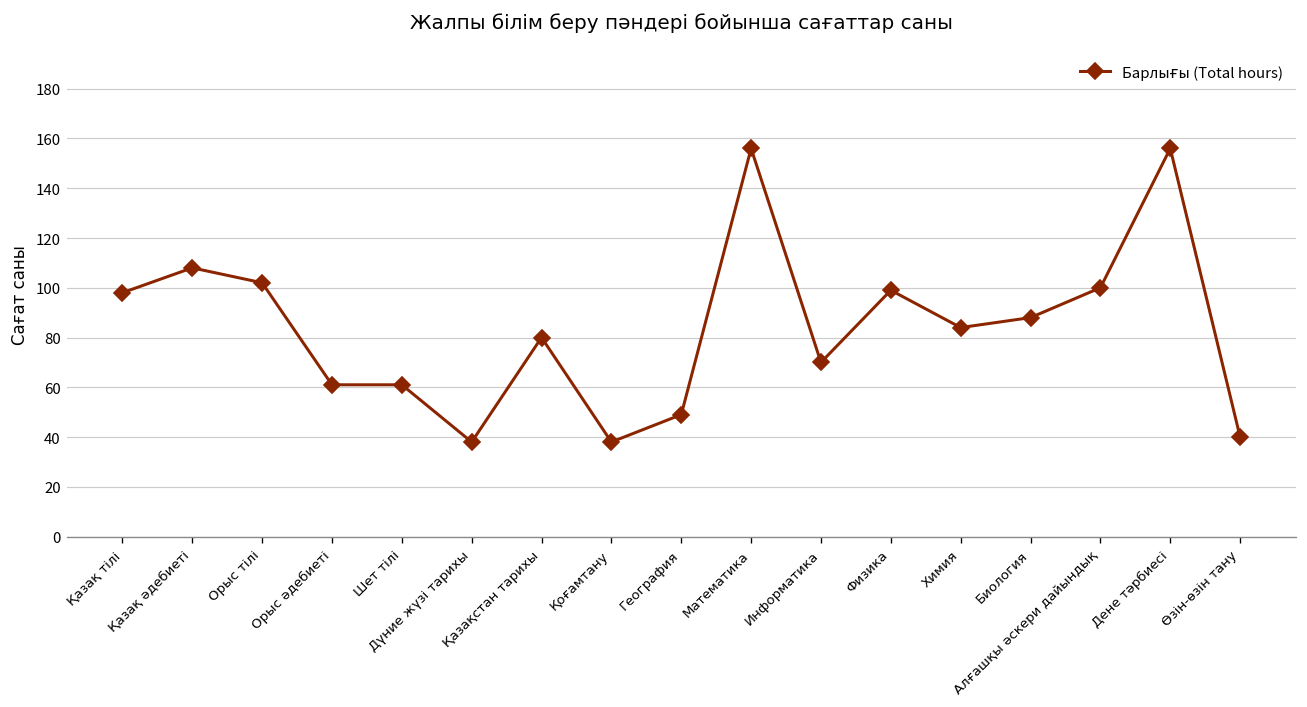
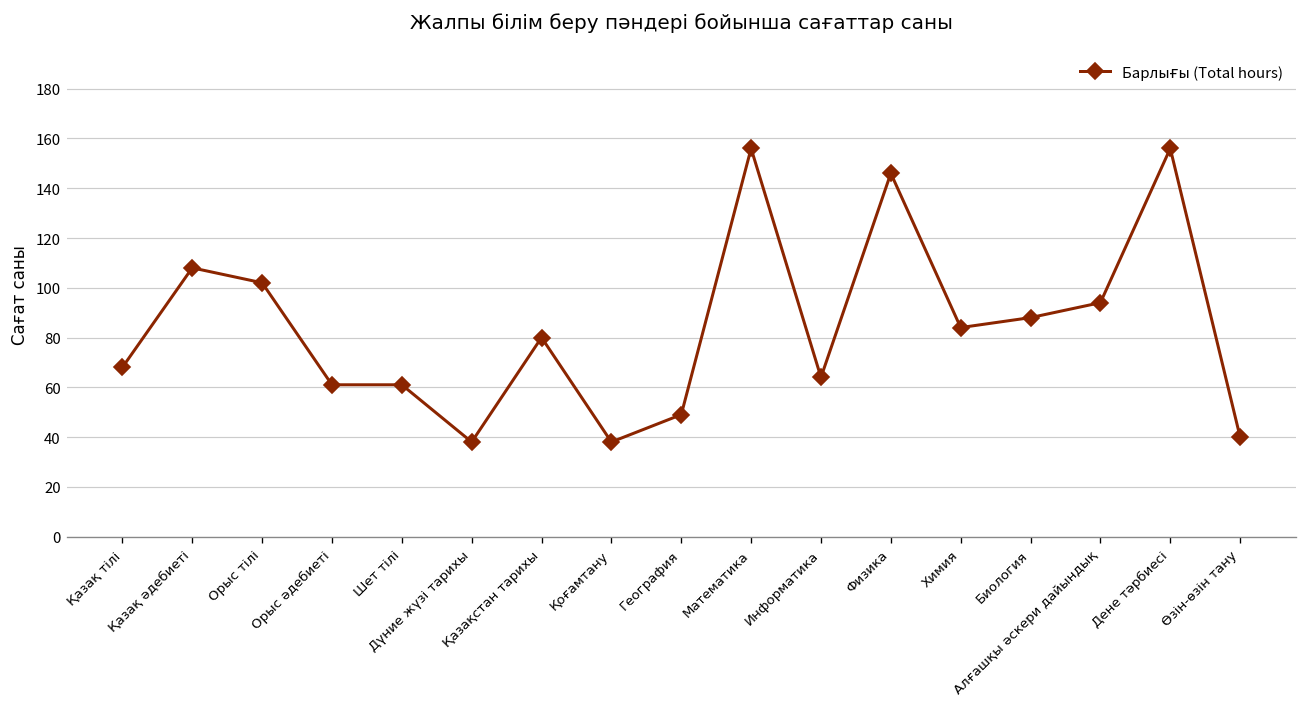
  {
-   "Қазақ тілі": 98,
+   "Қазақ тілі": 68,
    "Қазақ әдебиеті": 108,
    "Орыс тілі": 102,
    "Орыс әдебиеті": 61,
    "Шет тілі": 61,
    "Дүние жүзі тарихы": 38,
    "Қазақстан тарихы": 80,
    "Қоғамтану": 38,
    "География": 49,
    "Математика": 156,
-   "Информатика": 70,
-   "Физика": 99,
+   "Информатика": 64,
+   "Физика": 146,
    "Химия": 84,
    "Биология": 88,
-   "Алғашқы әскери дайындық": 100,
+   "Алғашқы әскери дайындық": 94,
    "Дене тәрбиесі": 156,
    "Өзін-өзін тану": 40
  }
